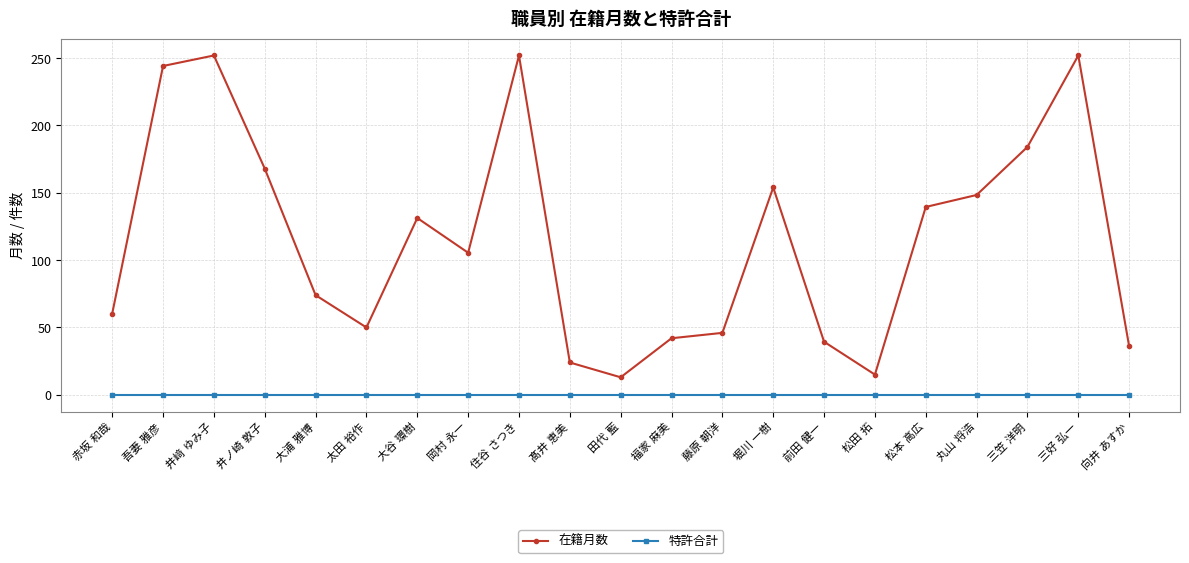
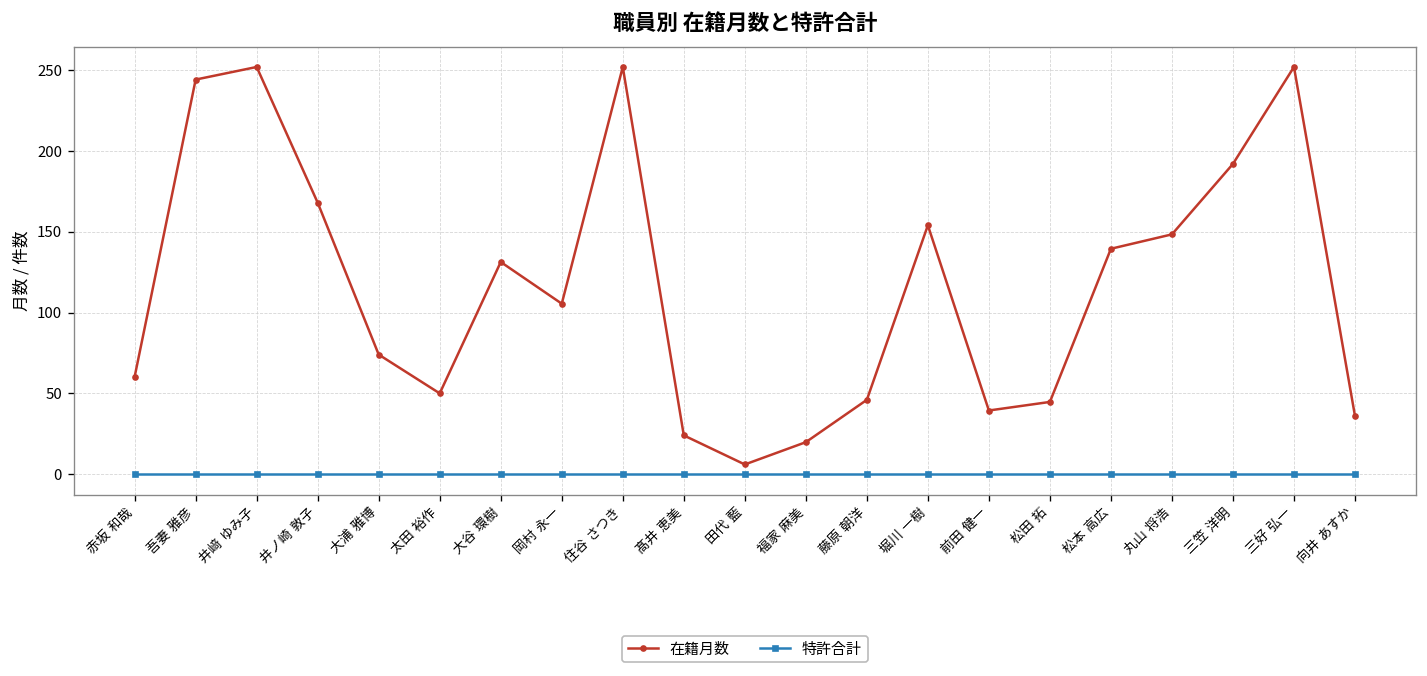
  {
    "在籍月数": {
      "赤坂 和哉": 60,
      "吾妻 雅彦": 244,
      "井﨑 ゆみ子": 252,
      "井ノ崎 敦子": 168,
      "大浦 雅博": 74,
      "太田 裕作": 50,
      "大谷 環樹": 131,
      "岡村 永一": 106,
      "住谷 さつき": 252,
      "髙井 恵美": 24,
-     "田代 藍": 13,
-     "福家 麻美": 42,
+     "田代 藍": 6,
+     "福家 麻美": 20,
      "藤原 朝洋": 46,
      "堀川 一樹": 154,
      "前田 健一": 39,
-     "松田 拓": 15,
+     "松田 拓": 45,
      "松本 高広": 140,
      "丸山 将浩": 148,
-     "三笠 洋明": 184,
+     "三笠 洋明": 192,
      "三好 弘一": 252,
      "向井 あすか": 36
    },
    "特許合計": {
      "赤坂 和哉": 0,
      "吾妻 雅彦": 0,
      "井﨑 ゆみ子": 0,
      "井ノ崎 敦子": 0,
      "大浦 雅博": 0,
      "太田 裕作": 0,
      "大谷 環樹": 0,
      "岡村 永一": 0,
      "住谷 さつき": 0,
      "髙井 恵美": 0,
      "田代 藍": 0,
      "福家 麻美": 0,
      "藤原 朝洋": 0,
      "堀川 一樹": 0,
      "前田 健一": 0,
      "松田 拓": 0,
      "松本 高広": 0,
      "丸山 将浩": 0,
      "三笠 洋明": 0,
      "三好 弘一": 0,
      "向井 あすか": 0
    }
  }
